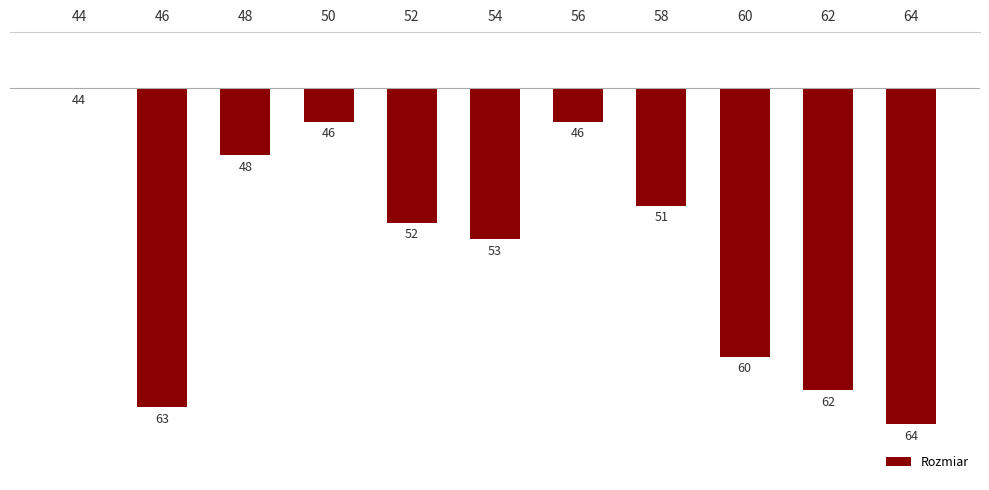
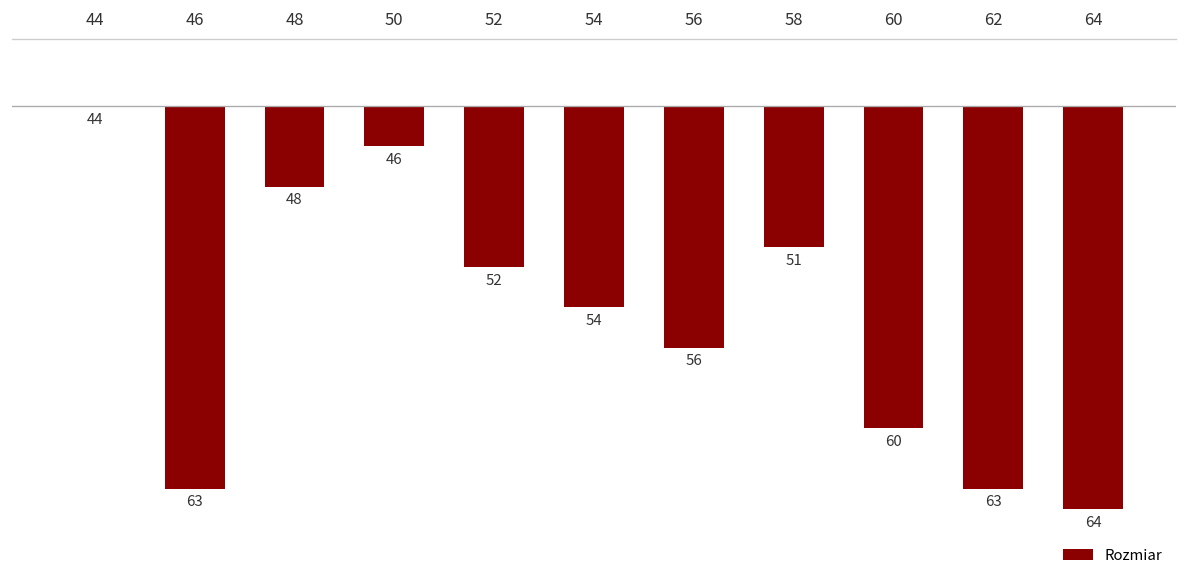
  {
-   "54": 53,
-   "56": 46,
-   "62": 62
+   "54": 54,
+   "56": 56,
+   "62": 63
  }
